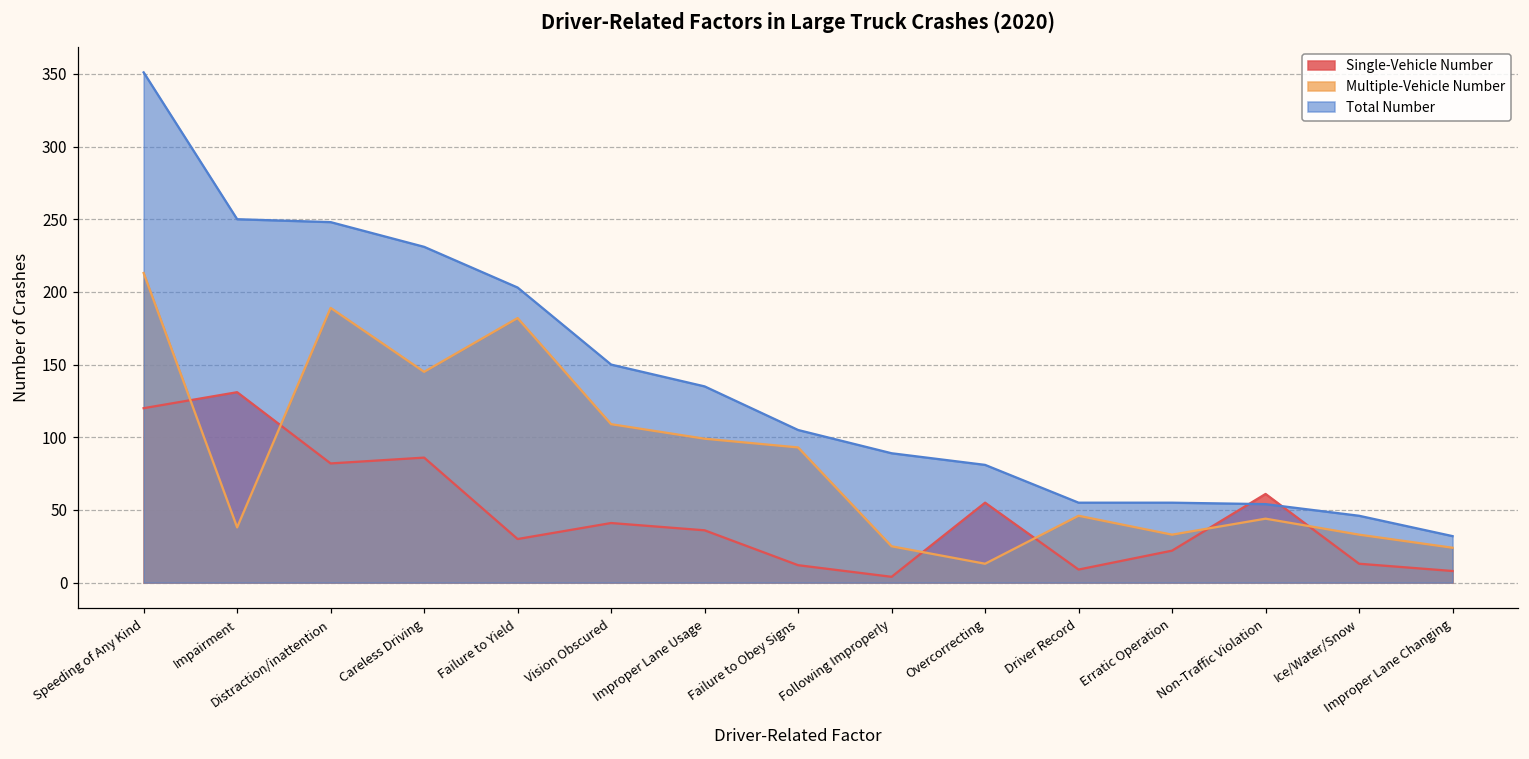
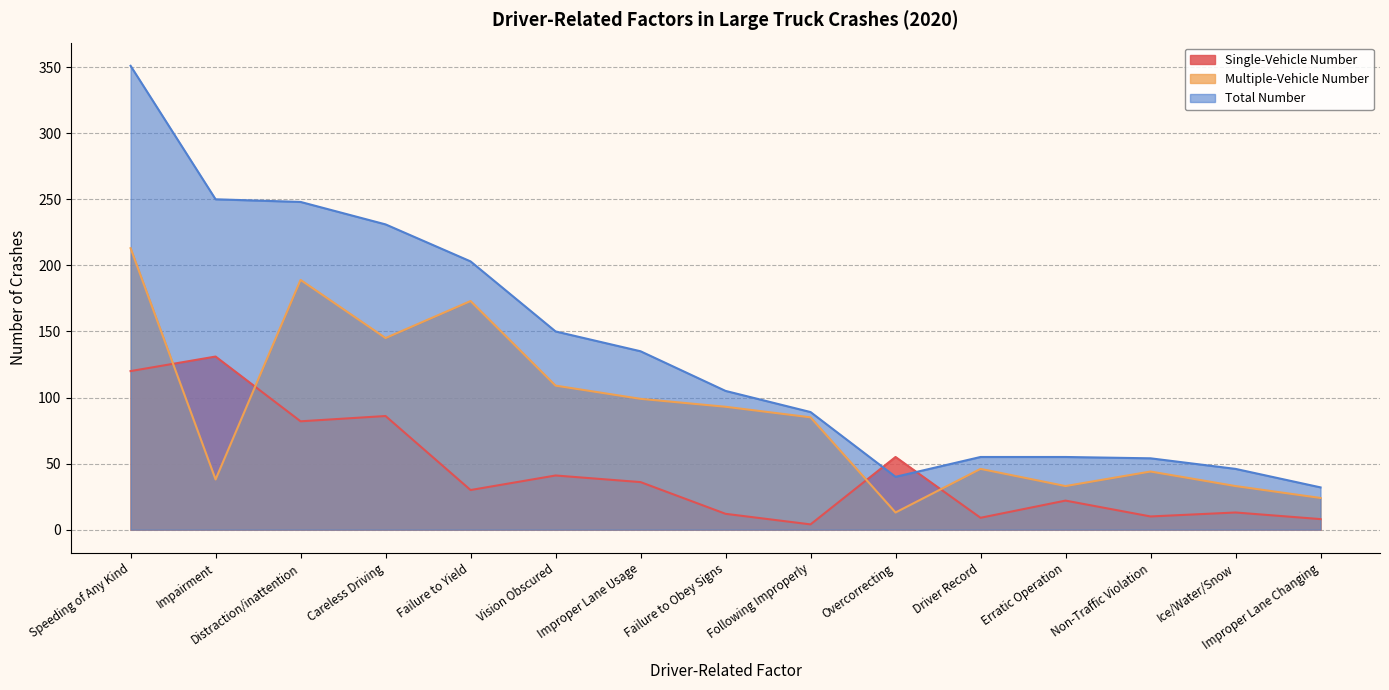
  {
    "Single-Vehicle Number": {
      "Speeding of Any Kind": 120,
      "Impairment": 131,
      "Distraction/inattention": 82,
      "Careless Driving": 86,
      "Failure to Yield": 30,
      "Vision Obscured": 41,
      "Improper Lane Usage": 36,
      "Failure to Obey Signs": 12,
      "Following Improperly": 4,
      "Overcorrecting": 55,
      "Driver Record": 9,
      "Erratic Operation": 22,
-     "Non-Traffic Violation": 61,
+     "Non-Traffic Violation": 10,
      "Ice/Water/Snow": 13,
      "Improper Lane Changing": 8
    },
    "Multiple-Vehicle Number": {
      "Speeding of Any Kind": 213,
      "Impairment": 38,
      "Distraction/inattention": 189,
      "Careless Driving": 145,
-     "Failure to Yield": 182,
+     "Failure to Yield": 173,
      "Vision Obscured": 109,
      "Improper Lane Usage": 99,
      "Failure to Obey Signs": 93,
-     "Following Improperly": 25,
+     "Following Improperly": 85,
      "Overcorrecting": 13,
      "Driver Record": 46,
      "Erratic Operation": 33,
      "Non-Traffic Violation": 44,
      "Ice/Water/Snow": 33,
      "Improper Lane Changing": 24
    },
    "Total Number": {
      "Speeding of Any Kind": 351,
      "Impairment": 250,
      "Distraction/inattention": 248,
      "Careless Driving": 231,
      "Failure to Yield": 203,
      "Vision Obscured": 150,
      "Improper Lane Usage": 135,
      "Failure to Obey Signs": 105,
      "Following Improperly": 89,
-     "Overcorrecting": 81,
+     "Overcorrecting": 40,
      "Driver Record": 55,
      "Erratic Operation": 55,
      "Non-Traffic Violation": 54,
      "Ice/Water/Snow": 46,
      "Improper Lane Changing": 32
    }
  }
